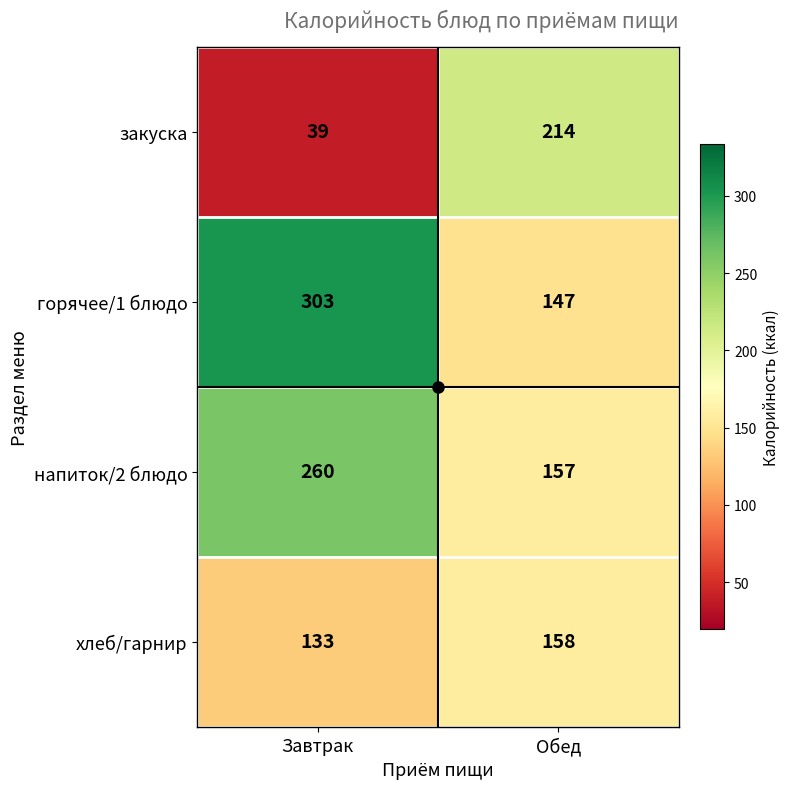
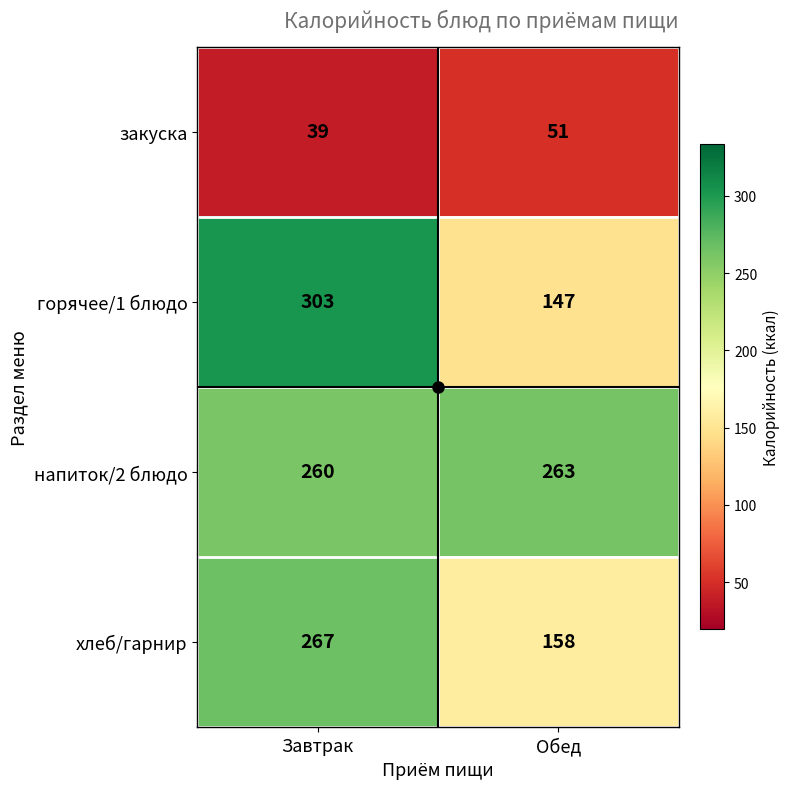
  {
    "закуска": {
      "Завтрак": 39,
-     "Обед": 214
+     "Обед": 51
    },
    "горячее/1 блюдо": {
      "Завтрак": 303,
      "Обед": 147
    },
    "напиток/2 блюдо": {
      "Завтрак": 260,
-     "Обед": 157
+     "Обед": 263
    },
    "хлеб/гарнир": {
-     "Завтрак": 133,
+     "Завтрак": 267,
      "Обед": 158
    }
  }
